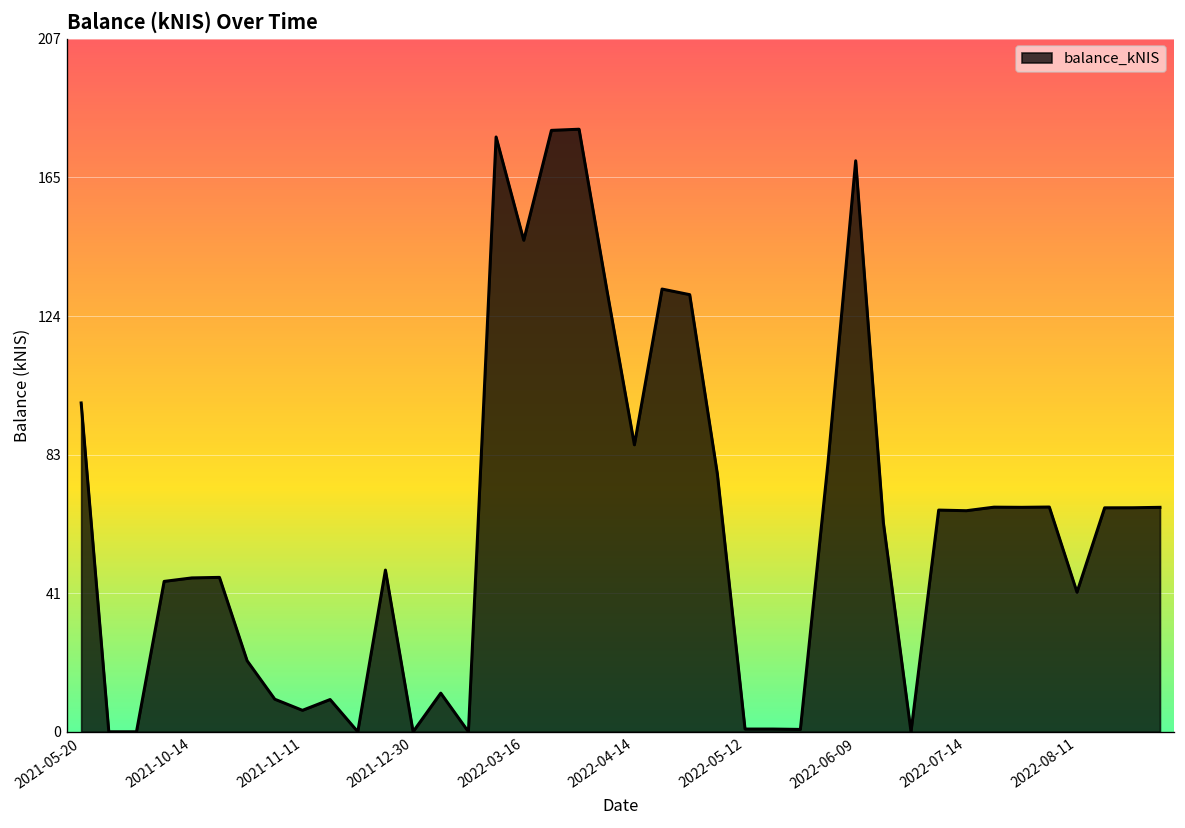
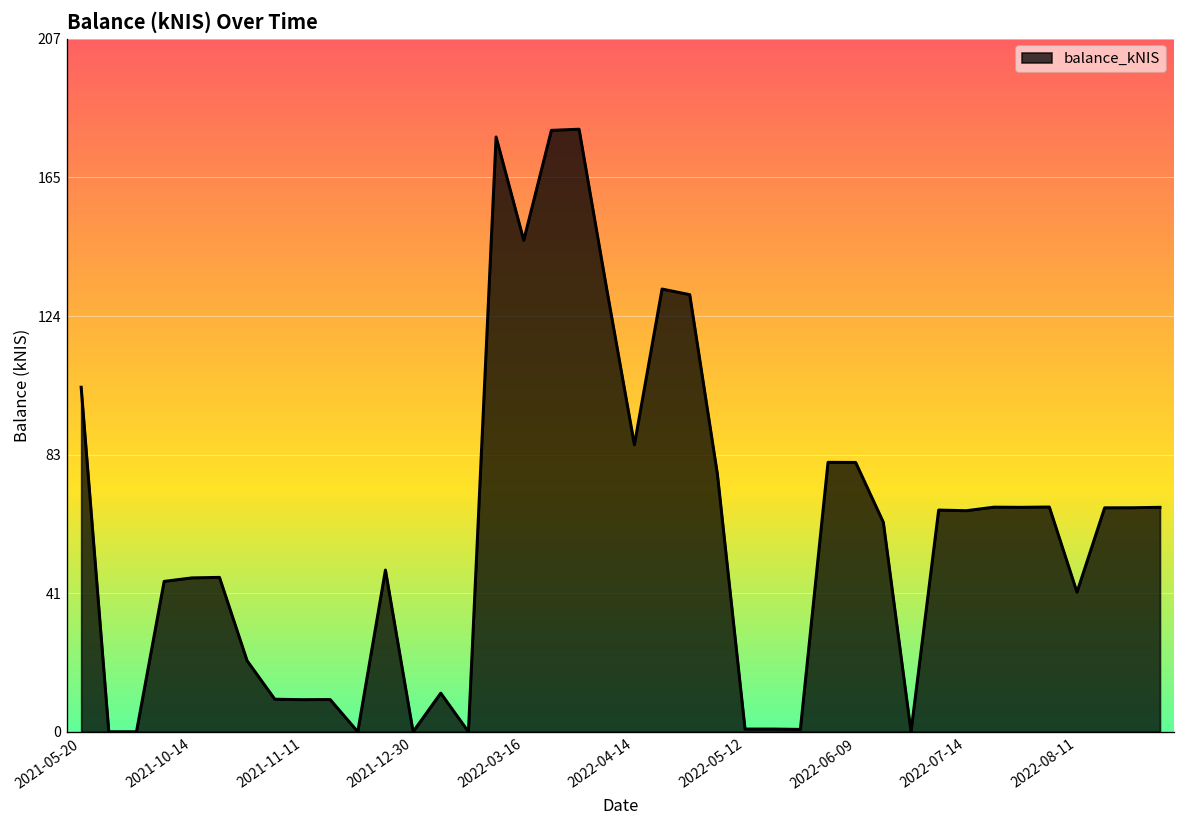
  {
-   "2021-05-20": 98,
+   "2021-05-20": 103,
    "2021-10-14": 46,
-   "2021-11-11": 6,
+   "2021-11-11": 10,
    "2021-12-30": 0,
    "2022-03-16": 147,
    "2022-04-14": 86,
    "2022-05-12": 1,
-   "2022-06-09": 170,
+   "2022-06-09": 80,
    "2022-07-14": 66,
    "2022-08-11": 42
  }
